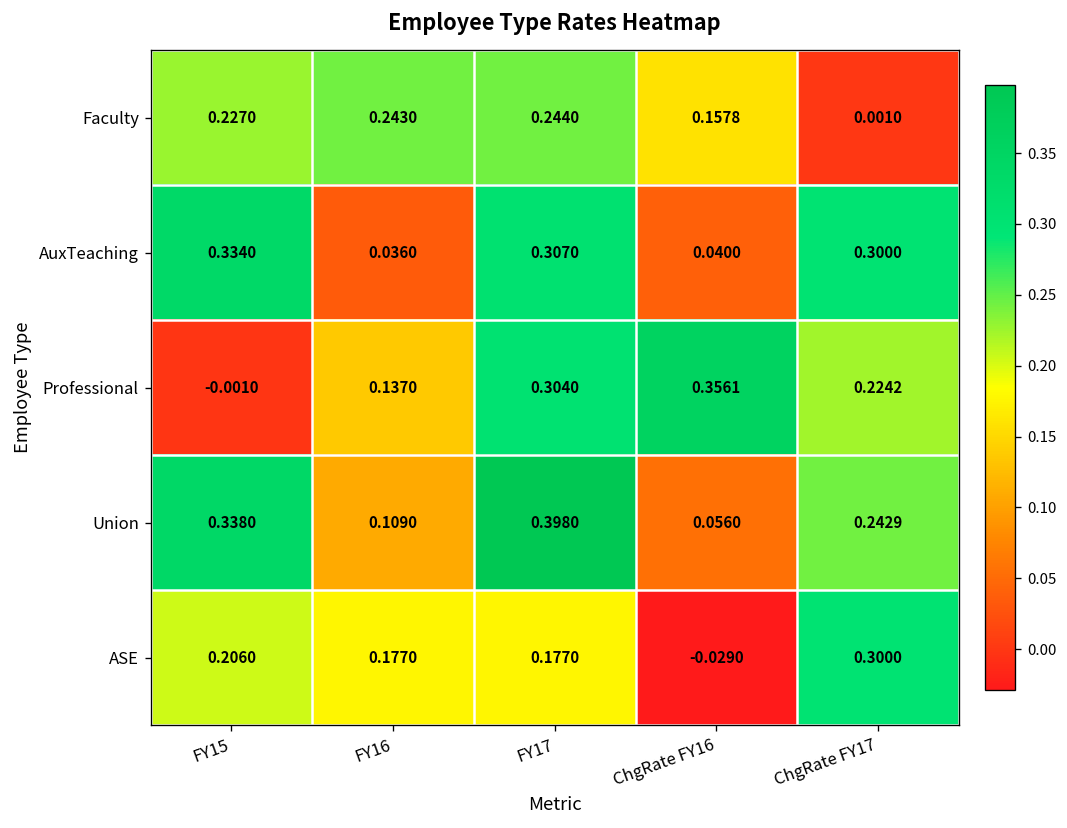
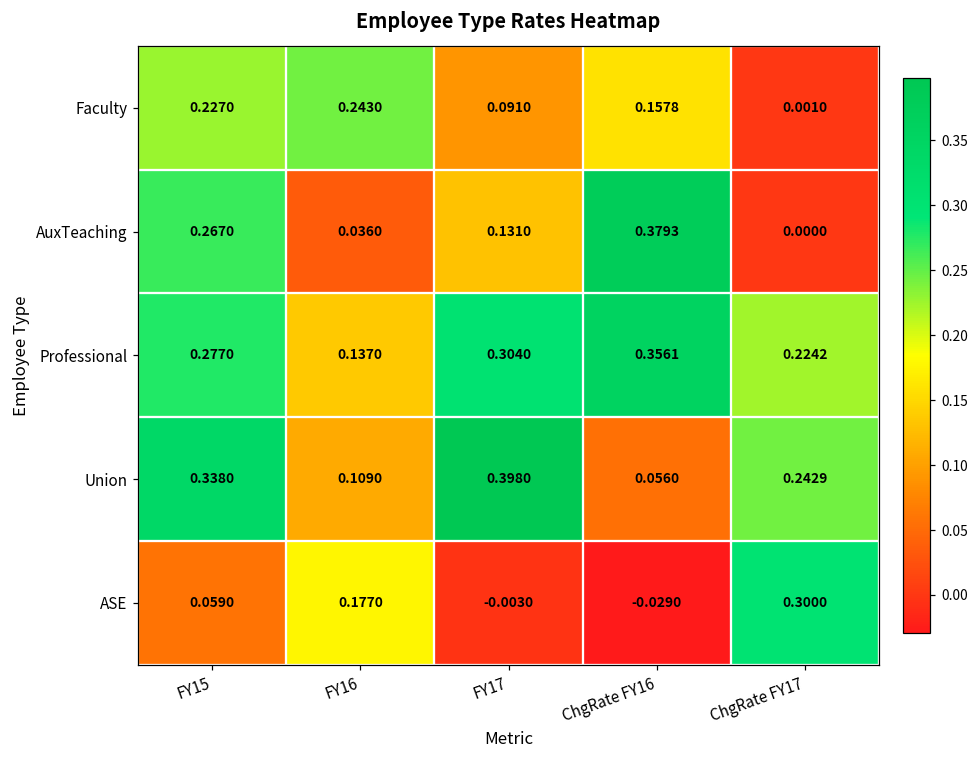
  {
    "Faculty": {
      "FY15": 0.2270,
      "FY16": 0.2430,
-     "FY17": 0.2440,
+     "FY17": 0.0910,
      "ChgRate FY16": 0.1578,
      "ChgRate FY17": 0.0010
    },
    "AuxTeaching": {
-     "FY15": 0.3340,
+     "FY15": 0.2670,
      "FY16": 0.0360,
-     "FY17": 0.3070,
-     "ChgRate FY16": 0.0400,
-     "ChgRate FY17": 0.3000
+     "FY17": 0.1310,
+     "ChgRate FY16": 0.3793,
+     "ChgRate FY17": 0.0000
    },
    "Professional": {
-     "FY15": -0.0010,
+     "FY15": 0.2770,
      "FY16": 0.1370,
      "FY17": 0.3040,
      "ChgRate FY16": 0.3561,
      "ChgRate FY17": 0.2242
    },
    "Union": {
      "FY15": 0.3380,
      "FY16": 0.1090,
      "FY17": 0.3980,
      "ChgRate FY16": 0.0560,
      "ChgRate FY17": 0.2429
    },
    "ASE": {
-     "FY15": 0.2060,
+     "FY15": 0.0590,
      "FY16": 0.1770,
-     "FY17": 0.1770,
+     "FY17": -0.0030,
      "ChgRate FY16": -0.0290,
      "ChgRate FY17": 0.3000
    }
  }
